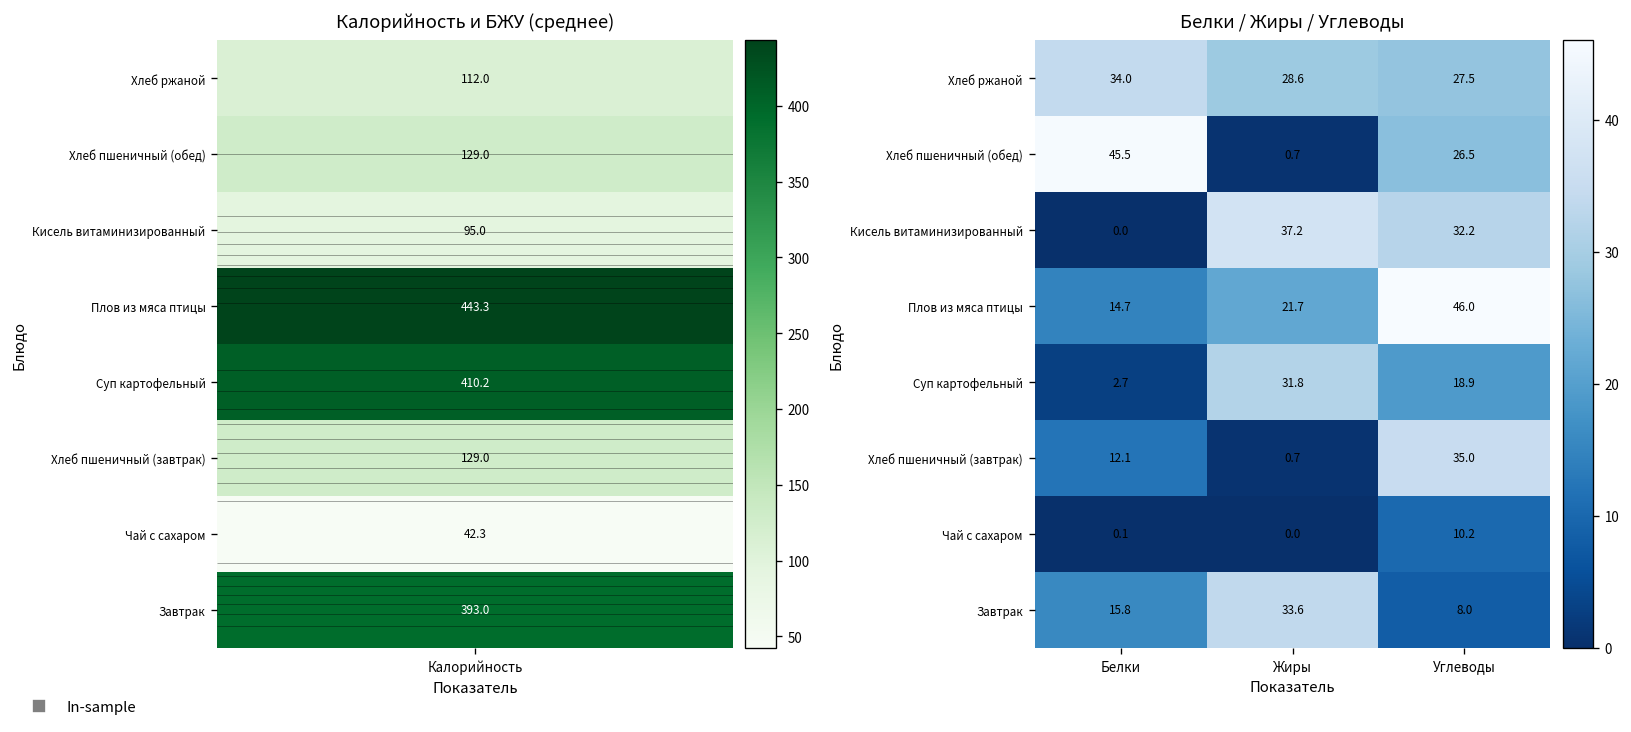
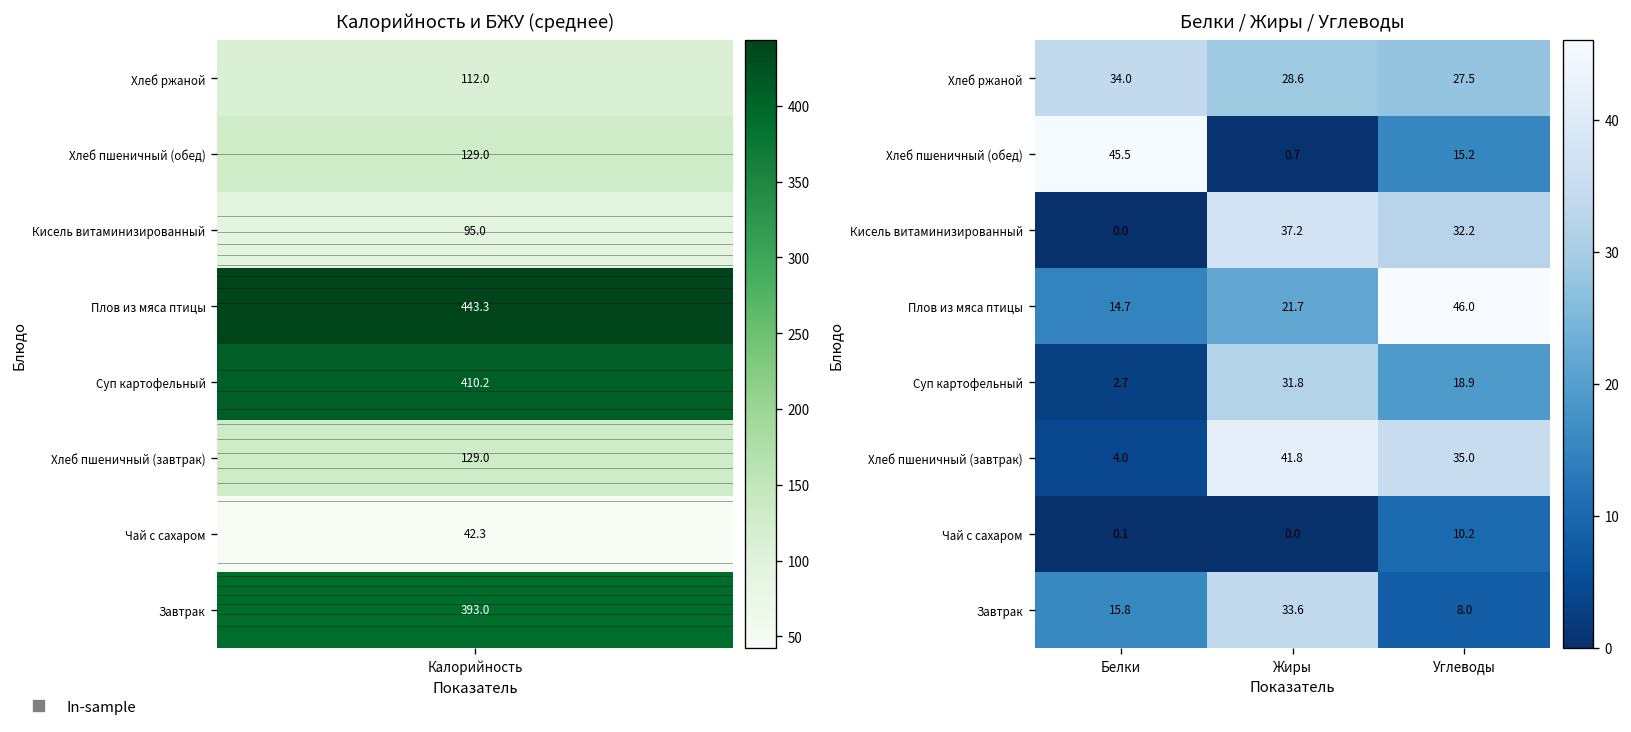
  {
    "Калорийность и БЖУ (среднее)": {
      "Хлеб ржаной": {
        "Калорийность": 112.0
      },
      "Хлеб пшеничный (обед)": {
        "Калорийность": 129.0
      },
      "Кисель витаминизированный": {
        "Калорийность": 95.0
      },
      "Плов из мяса птицы": {
        "Калорийность": 443.3
      },
      "Суп картофельный": {
        "Калорийность": 410.2
      },
      "Хлеб пшеничный (завтрак)": {
        "Калорийность": 129.0
      },
      "Чай с сахаром": {
        "Калорийность": 42.3
      },
      "Завтрак": {
        "Калорийность": 393.0
      }
    },
    "Белки / Жиры / Углеводы": {
      "Хлеб ржаной": {
        "Белки": 34.0,
        "Жиры": 28.6,
        "Углеводы": 27.5
      },
      "Хлеб пшеничный (обед)": {
        "Белки": 45.5,
        "Жиры": 0.7,
-       "Углеводы": 26.5
+       "Углеводы": 15.2
      },
      "Кисель витаминизированный": {
        "Белки": 0.0,
        "Жиры": 37.2,
        "Углеводы": 32.2
      },
      "Плов из мяса птицы": {
        "Белки": 14.7,
        "Жиры": 21.7,
        "Углеводы": 46.0
      },
      "Суп картофельный": {
        "Белки": 2.7,
        "Жиры": 31.8,
        "Углеводы": 18.9
      },
      "Хлеб пшеничный (завтрак)": {
-       "Белки": 12.1,
-       "Жиры": 0.7,
+       "Белки": 4.0,
+       "Жиры": 41.8,
        "Углеводы": 35.0
      },
      "Чай с сахаром": {
        "Белки": 0.1,
        "Жиры": 0.0,
        "Углеводы": 10.2
      },
      "Завтрак": {
        "Белки": 15.8,
        "Жиры": 33.6,
        "Углеводы": 8.0
      }
    }
  }
